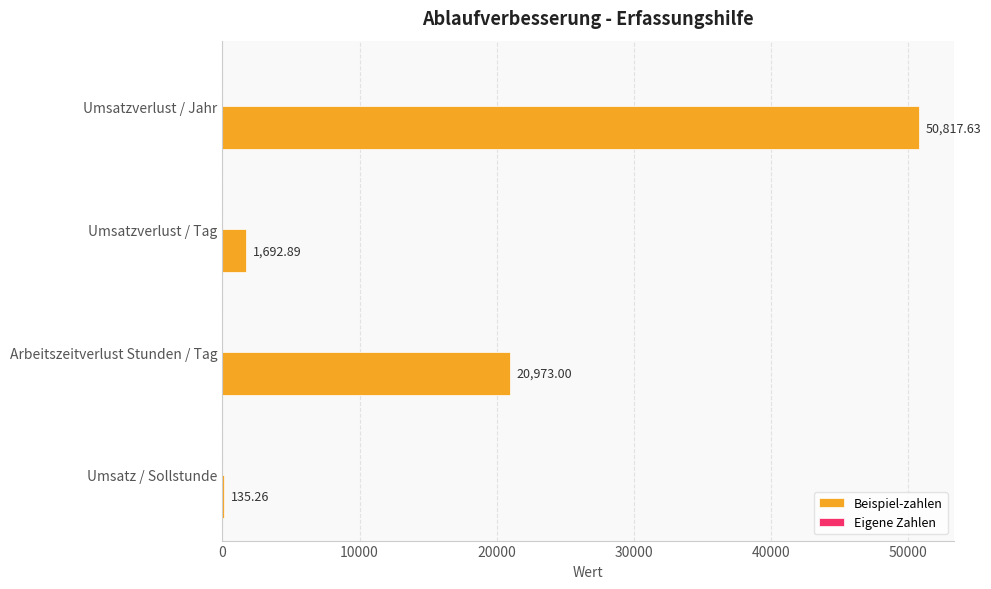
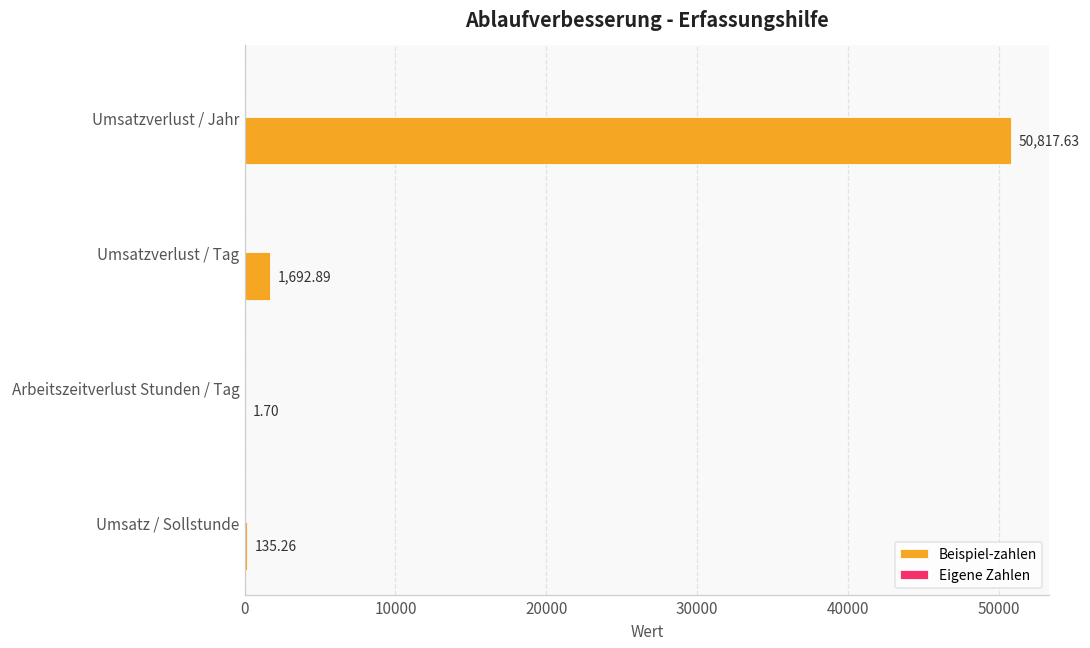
  {
    "Beispiel-zahlen": {
      "Umsatzverlust / Jahr": "50,817.63",
      "Umsatzverlust / Tag": "1,692.89",
-     "Arbeitszeitverlust Stunden / Tag": "20,973.00",
+     "Arbeitszeitverlust Stunden / Tag": "1.70",
      "Umsatz / Sollstunde": "135.26"
    },
    "Eigene Zahlen": {
      "Umsatzverlust / Jahr": "0",
      "Umsatzverlust / Tag": "0",
      "Arbeitszeitverlust Stunden / Tag": "0",
      "Umsatz / Sollstunde": "0"
    }
  }
